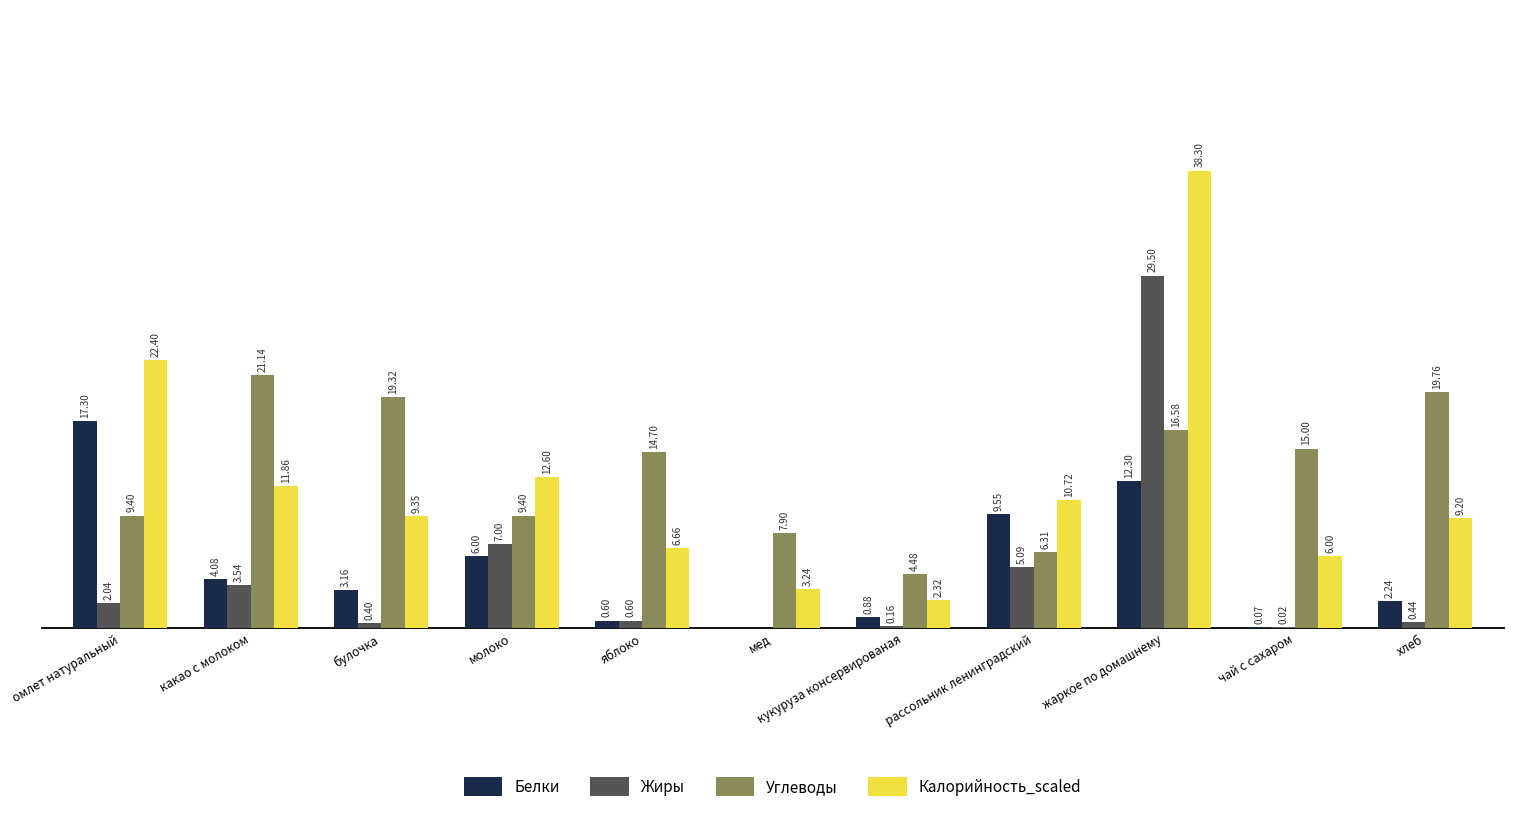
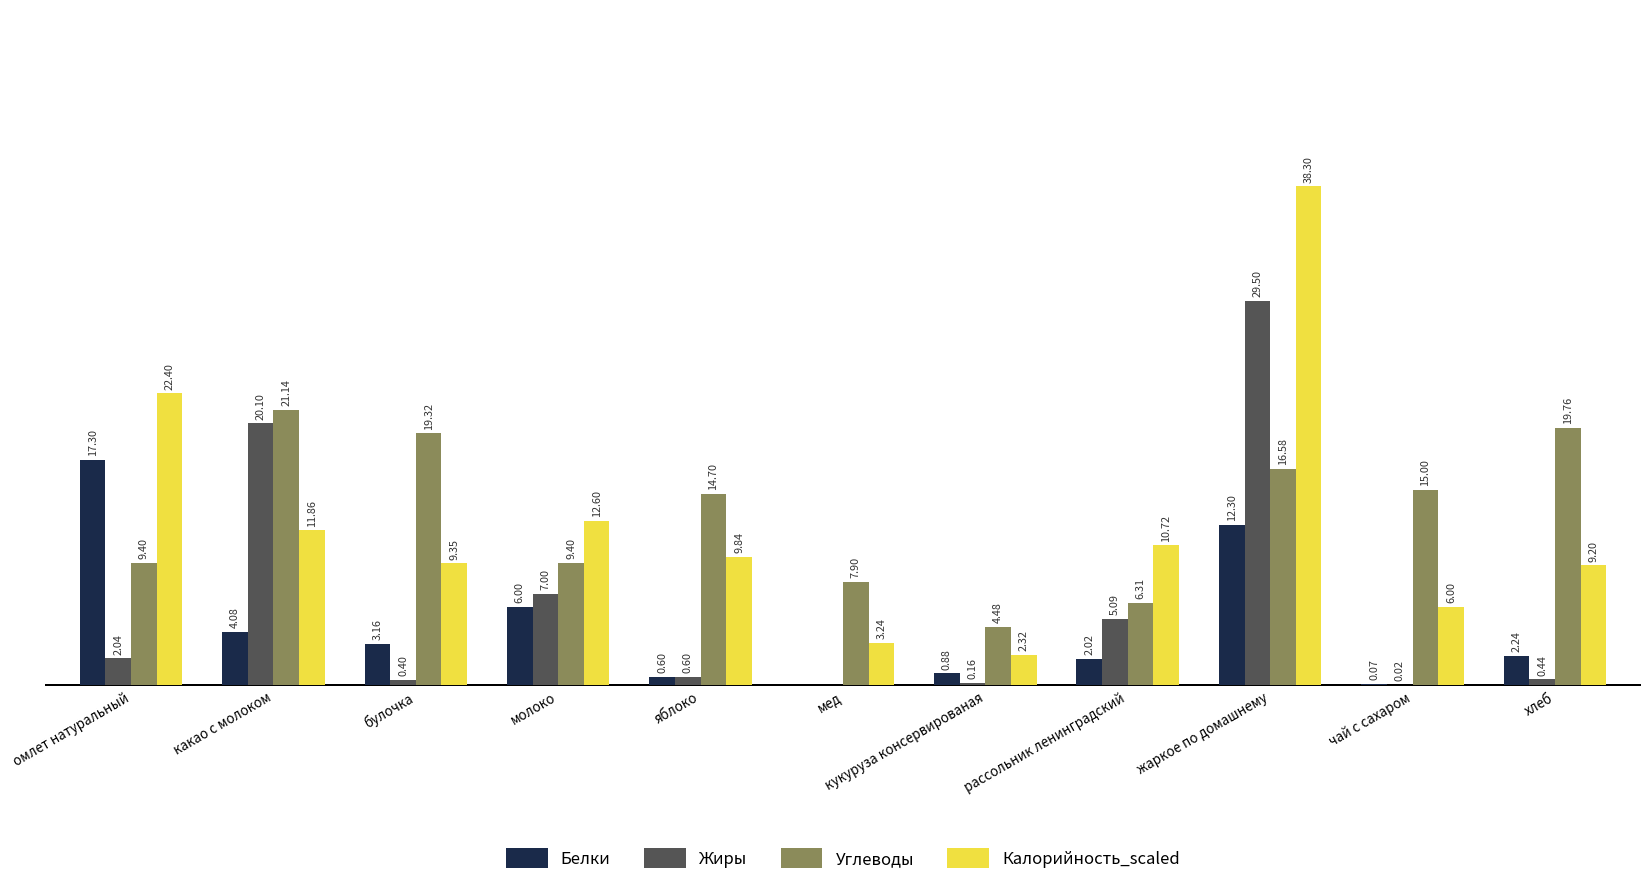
  {
    "Белки": {
      "омлет натуральный": 17.30,
      "какао с молоком": 4.08,
      "булочка": 3.16,
      "молоко": 6.00,
      "яблоко": 0.60,
      "кукуруза консервированая": 0.88,
-     "рассольник ленинградский": 9.55,
+     "рассольник ленинградский": 2.02,
      "жаркое по домашнему": 12.30,
      "чай с сахаром": 0.07,
      "хлеб": 2.24
    },
    "Жиры": {
      "омлет натуральный": 2.04,
-     "какао с молоком": 3.54,
+     "какао с молоком": 20.10,
      "булочка": 0.40,
      "молоко": 7.00,
      "яблоко": 0.60,
      "кукуруза консервированая": 0.16,
      "рассольник ленинградский": 5.09,
      "жаркое по домашнему": 29.50,
      "чай с сахаром": 0.02,
      "хлеб": 0.44
    },
    "Углеводы": {
      "омлет натуральный": 9.40,
      "какао с молоком": 21.14,
      "булочка": 19.32,
      "молоко": 9.40,
      "яблоко": 14.70,
      "мед": 7.90,
      "кукуруза консервированая": 4.48,
      "рассольник ленинградский": 6.31,
      "жаркое по домашнему": 16.58,
      "чай с сахаром": 15.00,
      "хлеб": 19.76
    },
    "Калорийность_scaled": {
      "омлет натуральный": 22.40,
      "какао с молоком": 11.86,
      "булочка": 9.35,
      "молоко": 12.60,
-     "яблоко": 6.66,
+     "яблоко": 9.84,
      "мед": 3.24,
      "кукуруза консервированая": 2.32,
      "рассольник ленинградский": 10.72,
      "жаркое по домашнему": 38.30,
      "чай с сахаром": 6.00,
      "хлеб": 9.20
    }
  }
